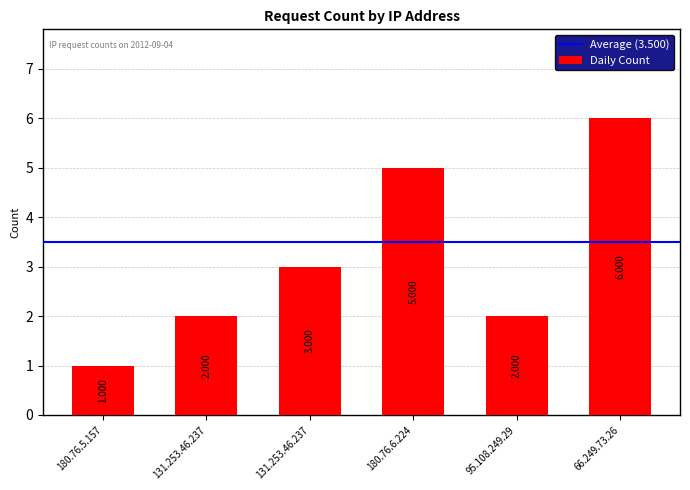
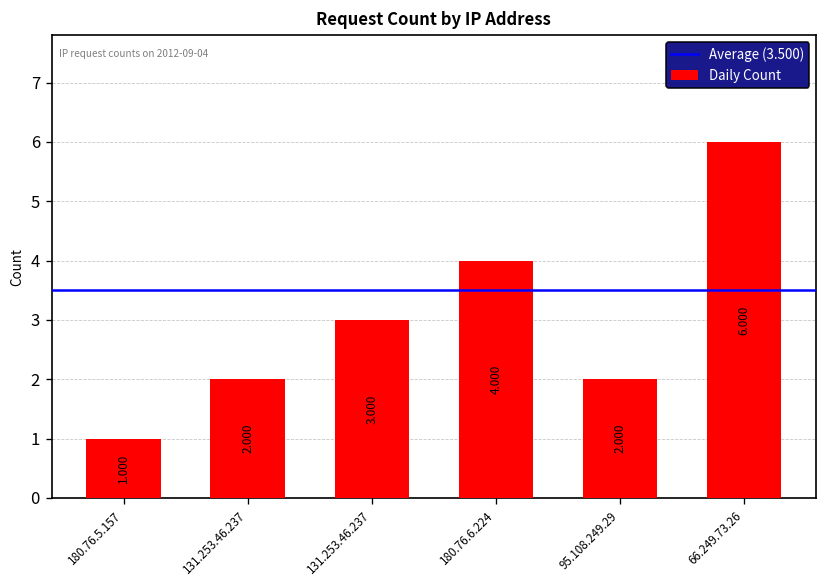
  {
    "180.76.5.157": 1.000,
-   "180.76.6.224": 5.000,
+   "180.76.6.224": 4.000,
    "95.108.249.29": 2.000,
    "66.249.73.26": 6.000
  }
